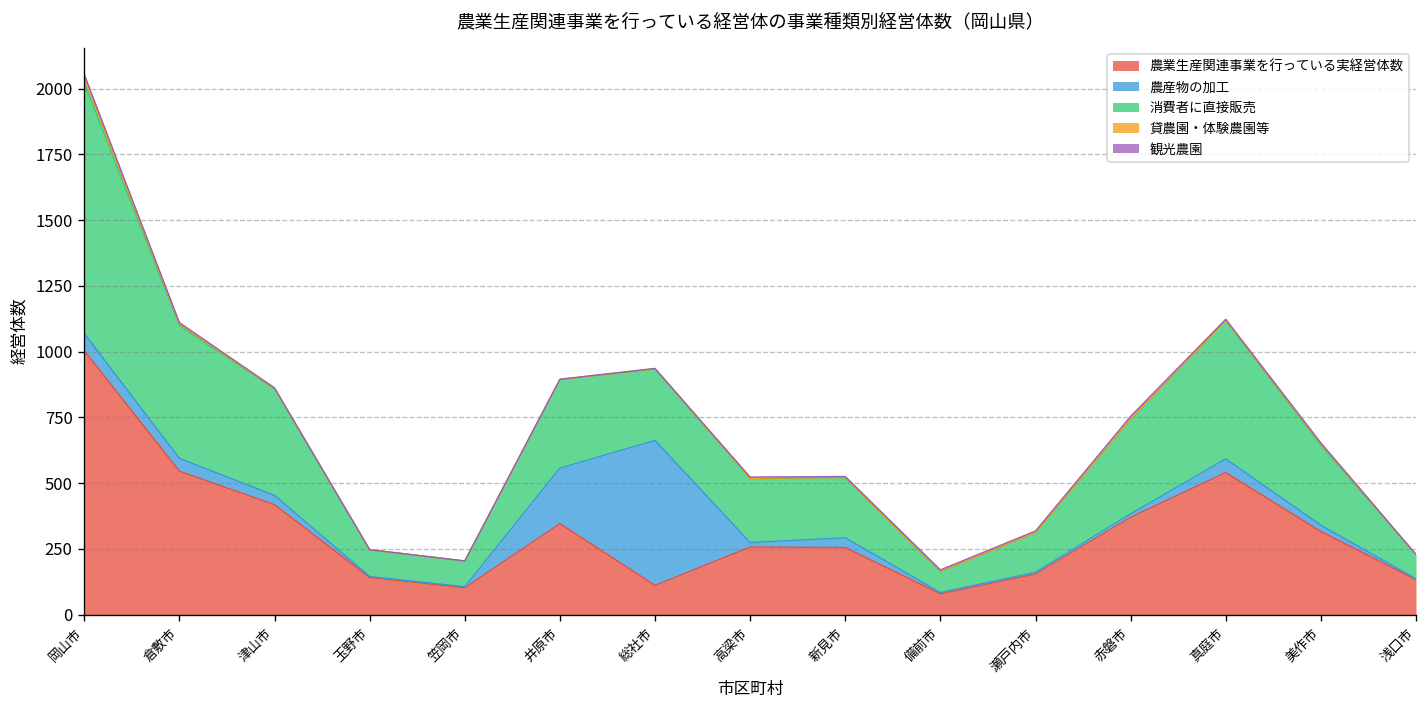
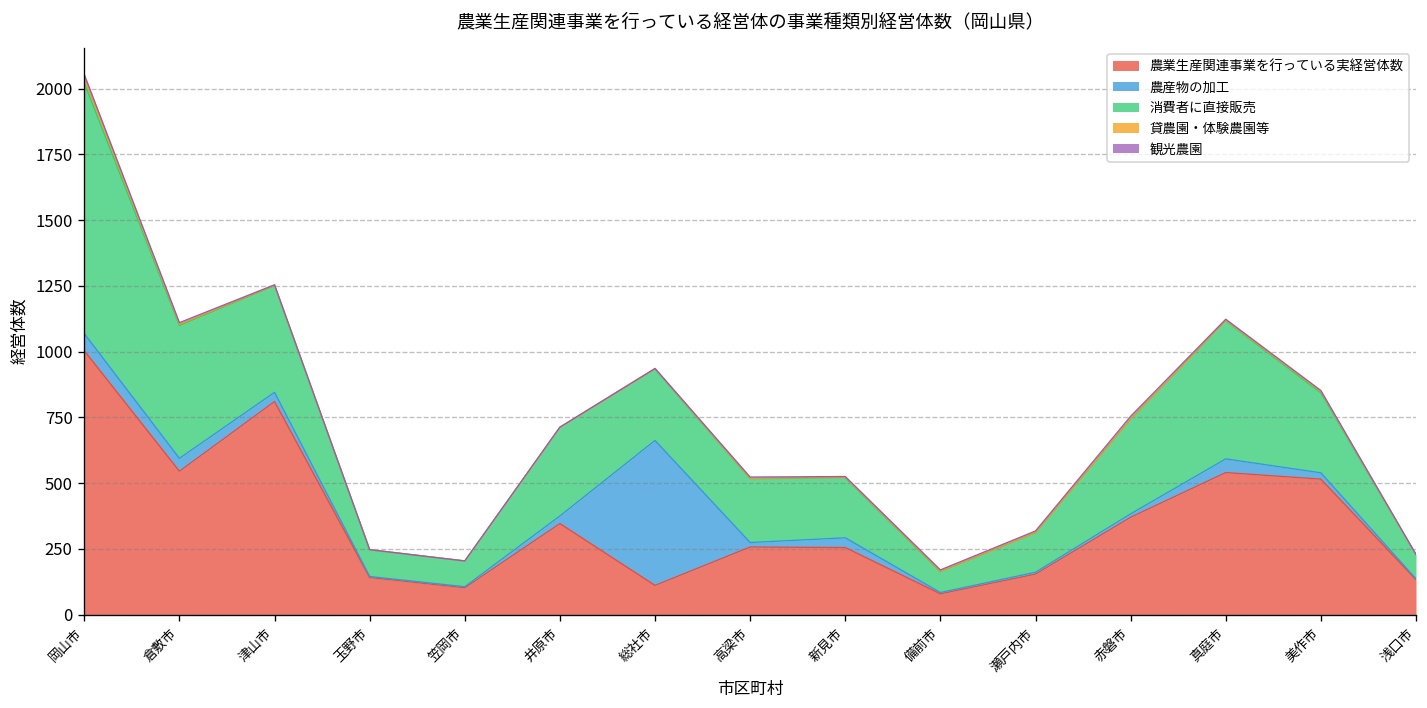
  {
    "農業生産関連事業を行っている実経営体数": {
      "岡山市": 1000,
      "倉敷市": 550,
-     "津山市": 420,
+     "津山市": 810,
      "井原市": 350,
      "総社市": 110,
      "高梁市": 260,
      "新見市": 260,
      "赤磐市": 370,
      "真庭市": 540,
-     "美作市": 320
+     "美作市": 520
    },
    "農産物の加工": {
      "岡山市": 70,
      "倉敷市": 50,
      "津山市": 40,
-     "井原市": 210,
+     "井原市": 30,
      "総社市": 550,
      "高梁市": 20,
      "新見市": 40,
      "赤磐市": 10,
      "真庭市": 50,
      "美作市": 20
    },
    "消費者に直接販売": {
      "岡山市": 950
    },
    "貸農園・体験農園等": {
      "岡山市": 20
    },
    "観光農園": {
      "岡山市": 10
    }
  }
